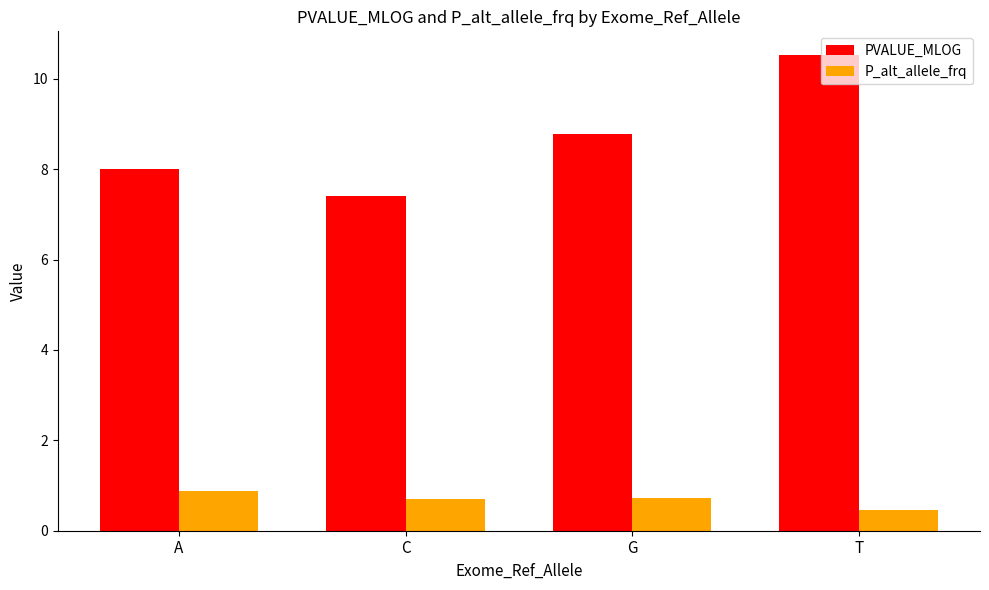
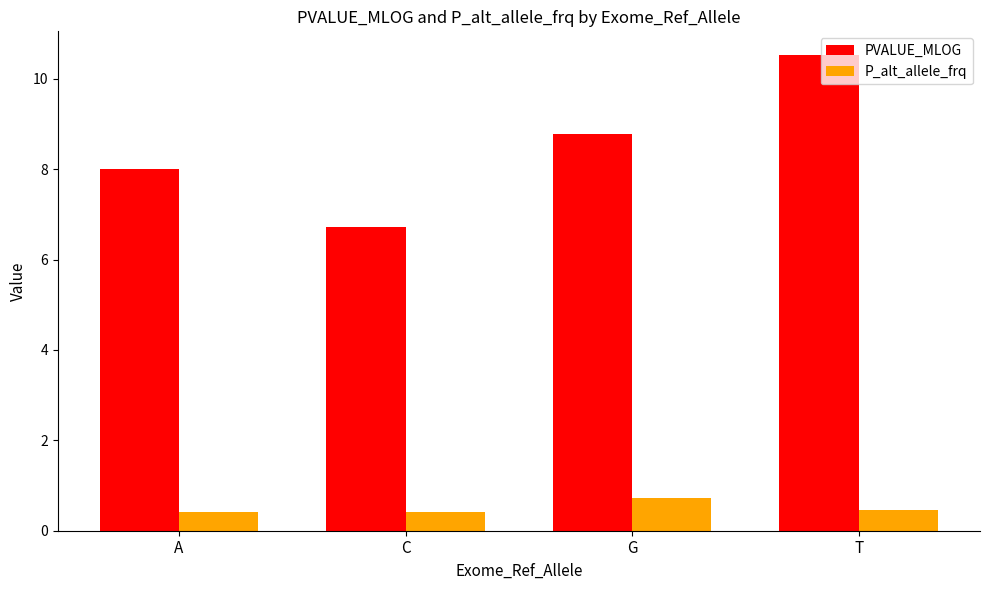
  {
    "PVALUE_MLOG": {
      "A": 8.0,
-     "C": 7.4,
+     "C": 6.7,
      "G": 8.8,
      "T": 10.5
    },
    "P_alt_allele_frq": {
-     "A": 0.9,
-     "C": 0.7,
+     "A": 0.4,
+     "C": 0.4,
      "G": 0.7,
      "T": 0.5
    }
  }
